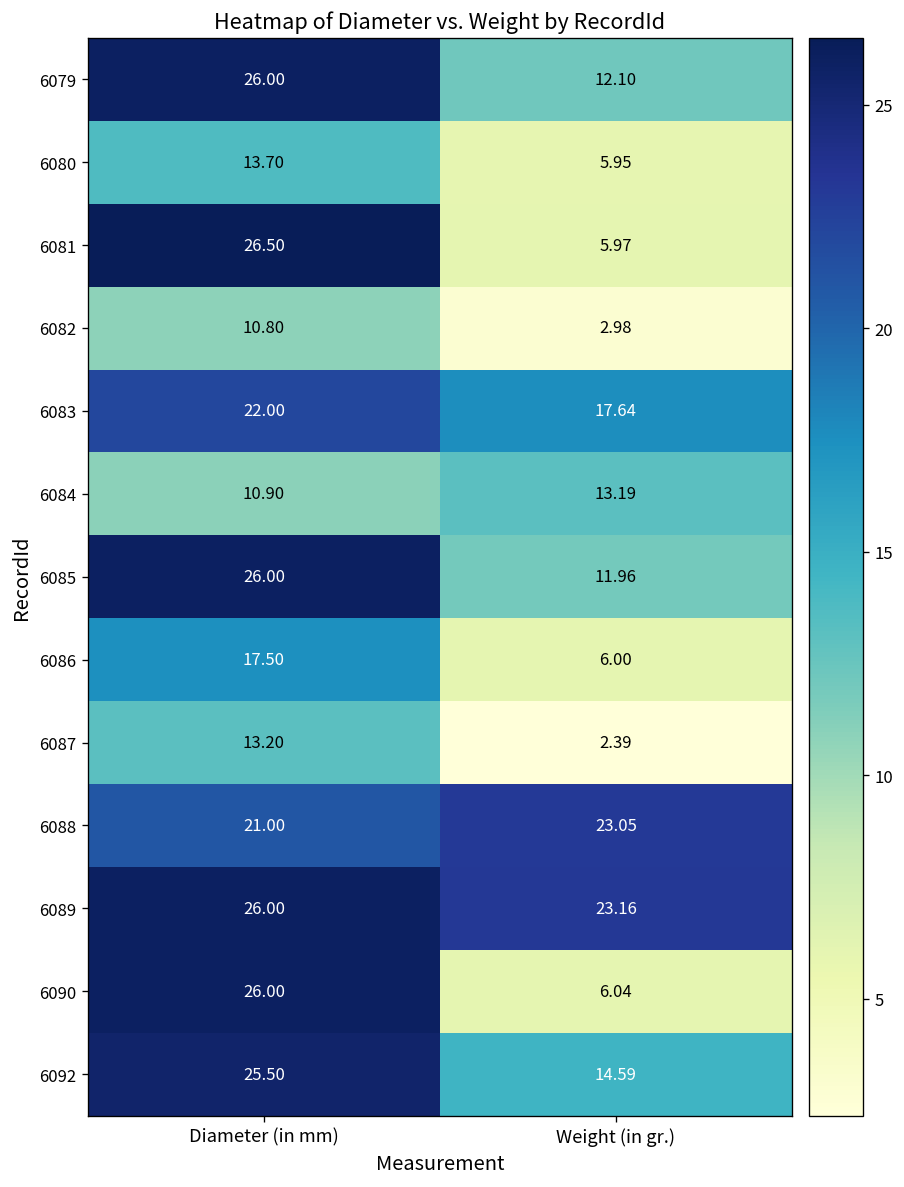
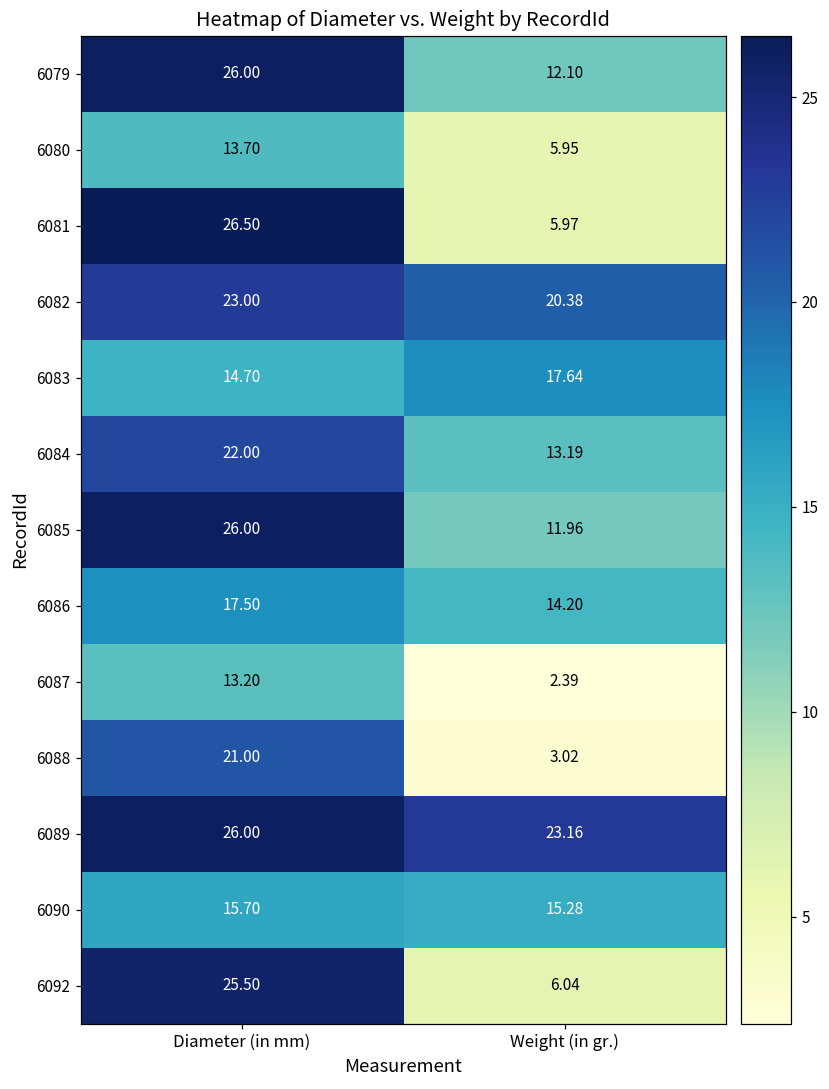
  {
    "6079": {
      "Diameter (in mm)": 26.00,
      "Weight (in gr.)": 12.10
    },
    "6080": {
      "Diameter (in mm)": 13.70,
      "Weight (in gr.)": 5.95
    },
    "6081": {
      "Diameter (in mm)": 26.50,
      "Weight (in gr.)": 5.97
    },
    "6082": {
-     "Diameter (in mm)": 10.80,
-     "Weight (in gr.)": 2.98
+     "Diameter (in mm)": 23.00,
+     "Weight (in gr.)": 20.38
    },
    "6083": {
-     "Diameter (in mm)": 22.00,
+     "Diameter (in mm)": 14.70,
      "Weight (in gr.)": 17.64
    },
    "6084": {
-     "Diameter (in mm)": 10.90,
+     "Diameter (in mm)": 22.00,
      "Weight (in gr.)": 13.19
    },
    "6085": {
      "Diameter (in mm)": 26.00,
      "Weight (in gr.)": 11.96
    },
    "6086": {
      "Diameter (in mm)": 17.50,
-     "Weight (in gr.)": 6.00
+     "Weight (in gr.)": 14.20
    },
    "6087": {
      "Diameter (in mm)": 13.20,
      "Weight (in gr.)": 2.39
    },
    "6088": {
      "Diameter (in mm)": 21.00,
-     "Weight (in gr.)": 23.05
+     "Weight (in gr.)": 3.02
    },
    "6089": {
      "Diameter (in mm)": 26.00,
      "Weight (in gr.)": 23.16
    },
    "6090": {
-     "Diameter (in mm)": 26.00,
-     "Weight (in gr.)": 6.04
+     "Diameter (in mm)": 15.70,
+     "Weight (in gr.)": 15.28
    },
    "6092": {
      "Diameter (in mm)": 25.50,
-     "Weight (in gr.)": 14.59
+     "Weight (in gr.)": 6.04
    }
  }
